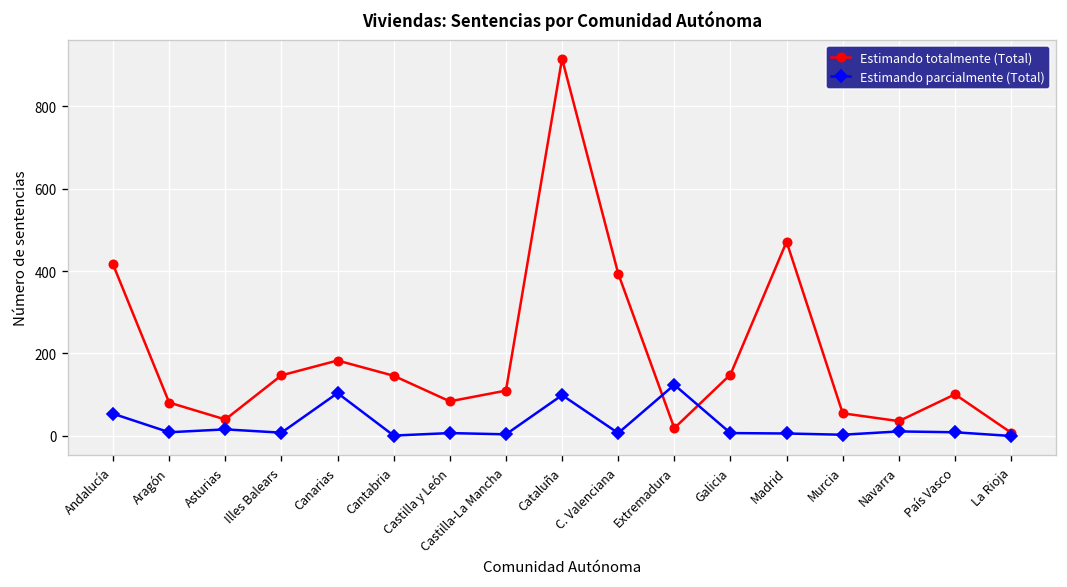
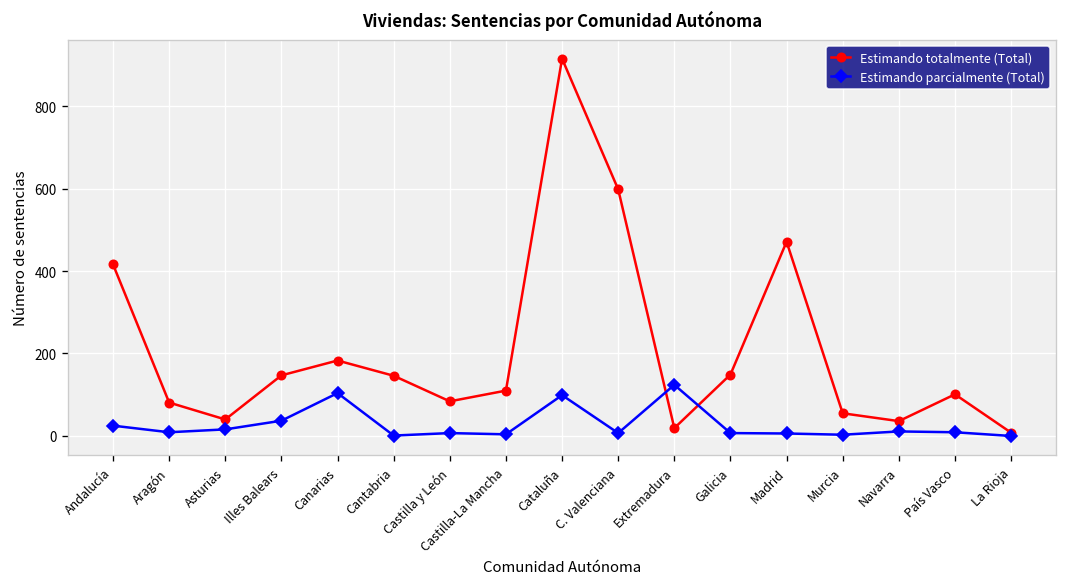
  {
    "Estimando totalmente (Total)": {
      "Andalucía": 420,
      "Aragón": 80,
      "Asturias": 40,
      "Illes Balears": 150,
      "Canarias": 180,
      "Cantabria": 150,
      "Castilla y León": 80,
      "Castilla-La Mancha": 110,
      "Cataluña": 920,
-     "C. Valenciana": 390,
+     "C. Valenciana": 600,
      "Extremadura": 20,
      "Galicia": 150,
      "Madrid": 470,
      "Murcia": 60,
      "Navarra": 40,
      "País Vasco": 100,
      "La Rioja": 10
    },
    "Estimando parcialmente (Total)": {
-     "Andalucía": 50,
+     "Andalucía": 30,
      "Aragón": 10,
      "Asturias": 20,
-     "Illes Balears": 10,
+     "Illes Balears": 40,
      "Canarias": 100,
      "Cantabria": 0,
      "Castilla y León": 10,
      "Castilla-La Mancha": 0,
      "Cataluña": 100,
      "C. Valenciana": 10,
      "Extremadura": 120,
      "Galicia": 10,
      "Madrid": 10,
      "Murcia": 0,
      "Navarra": 10,
      "País Vasco": 10,
      "La Rioja": 0
    }
  }
